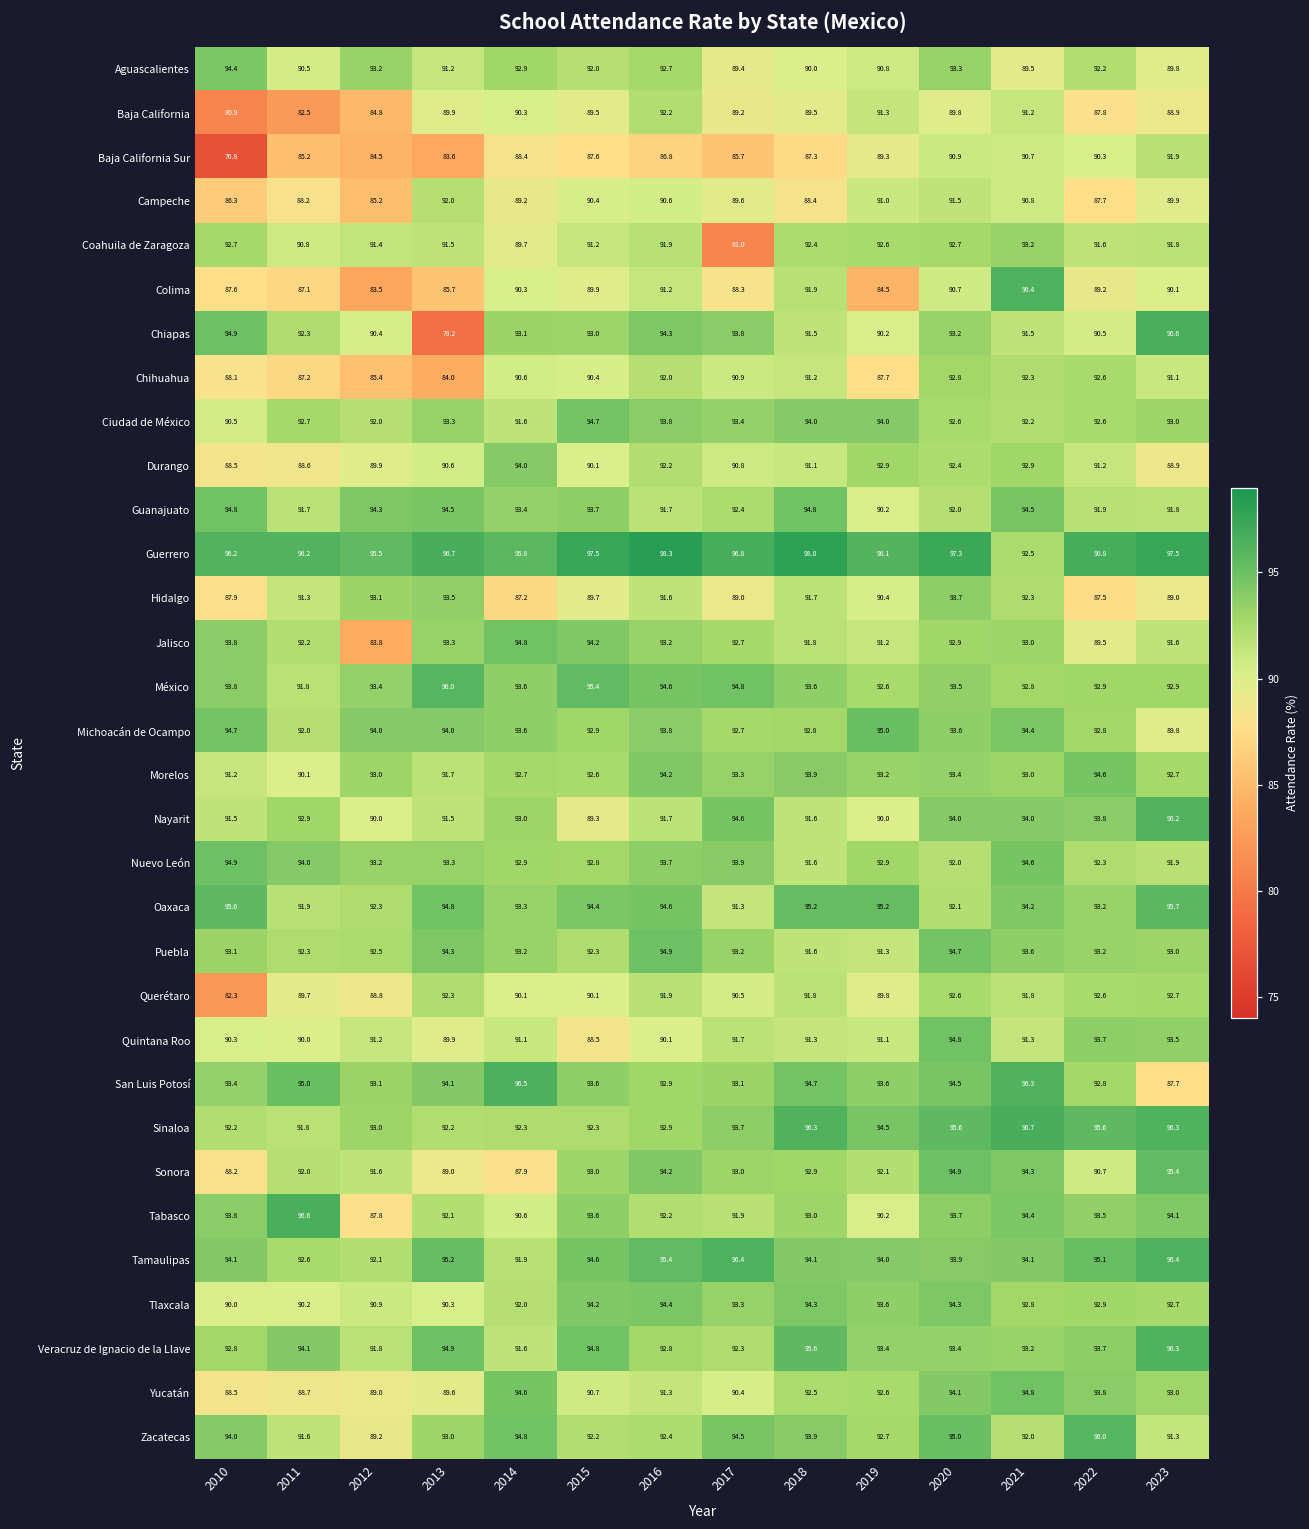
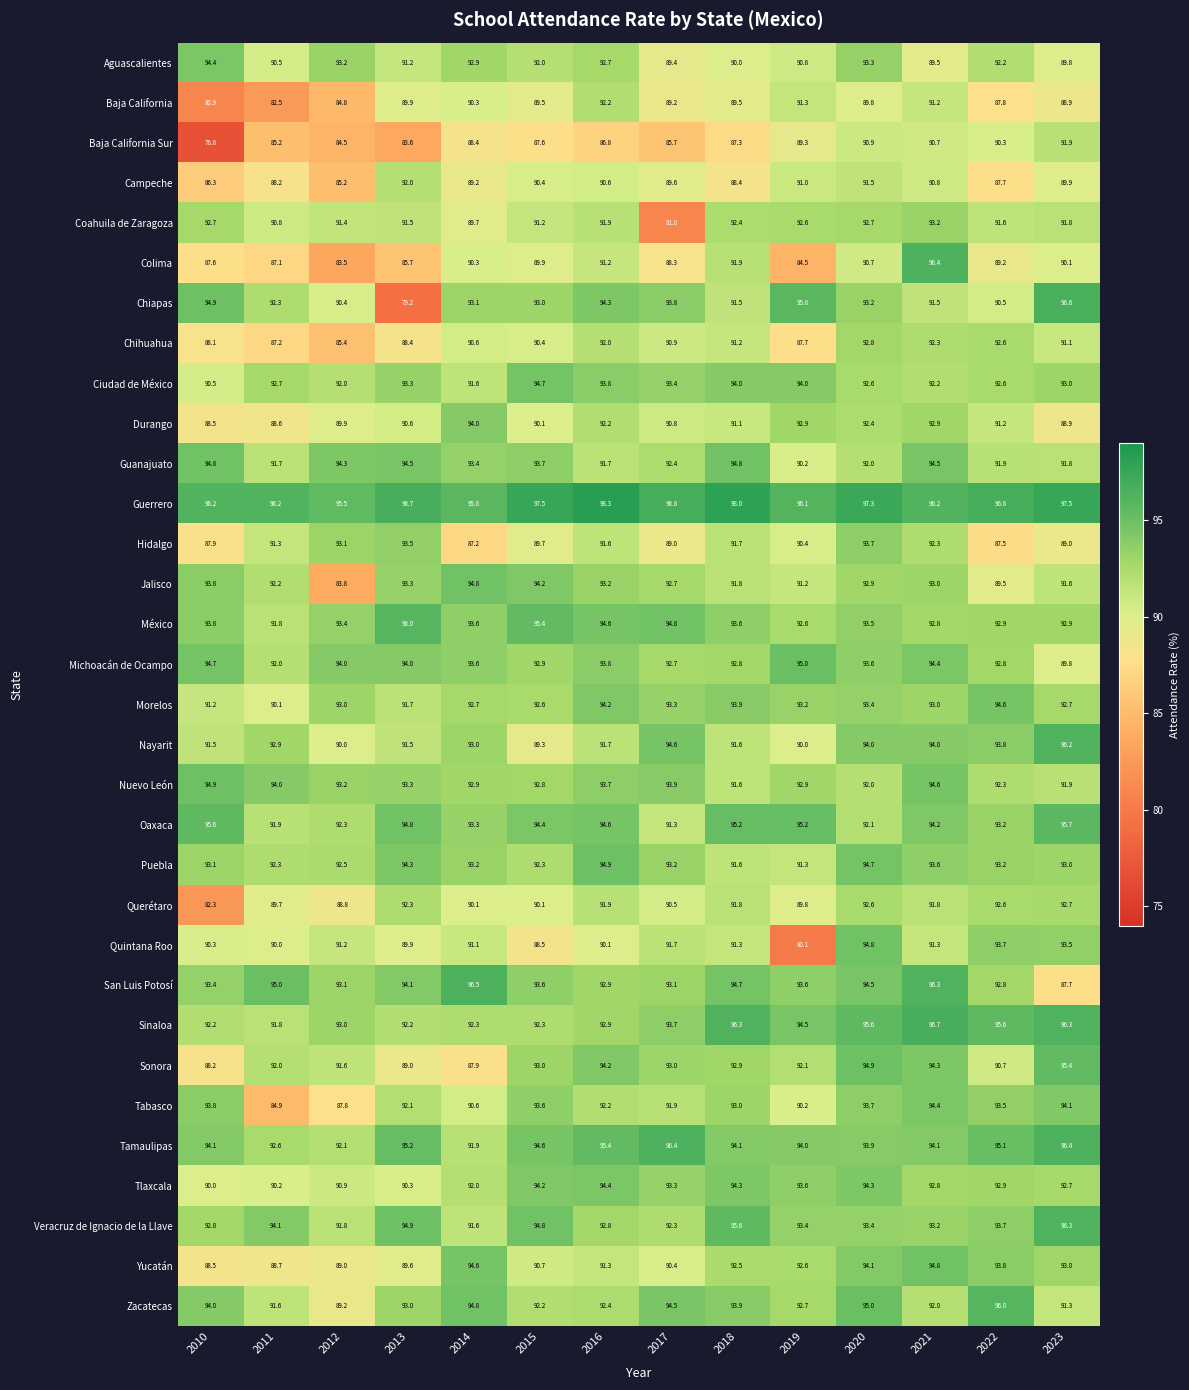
  {
    "Chiapas": {
      "2010": 94.9,
      "2011": 92.3,
      "2012": 90.4,
      "2013": 79.2,
      "2014": 93.1,
      "2015": 93.0,
      "2016": 94.3,
      "2017": 93.8,
      "2018": 91.5,
-     "2019": 90.2,
+     "2019": 95.8,
      "2020": 93.2,
      "2021": 91.5,
      "2022": 90.5,
      "2023": 96.6
    },
    "Chihuahua": {
      "2010": 88.1,
      "2011": 87.2,
      "2012": 85.4,
-     "2013": 84.0,
+     "2013": 88.4,
      "2014": 90.6,
      "2015": 90.4,
      "2016": 92.0,
      "2017": 90.9,
      "2018": 91.2,
      "2019": 87.7,
      "2020": 92.8,
      "2021": 92.3,
      "2022": 92.6,
      "2023": 91.1
    },
    "Guerrero": {
      "2010": 96.2,
      "2011": 96.2,
      "2012": 95.5,
      "2013": 96.7,
      "2014": 95.8,
      "2015": 97.5,
      "2016": 98.3,
      "2017": 96.8,
      "2018": 98.0,
      "2019": 96.1,
      "2020": 97.3,
-     "2021": 92.5,
+     "2021": 96.2,
      "2022": 96.8,
      "2023": 97.5
    },
    "Quintana Roo": {
      "2010": 90.3,
      "2011": 90.0,
      "2012": 91.2,
      "2013": 89.9,
      "2014": 91.1,
      "2015": 88.5,
      "2016": 90.1,
      "2017": 91.7,
      "2018": 91.3,
-     "2019": 91.1,
+     "2019": 80.1,
      "2020": 94.8,
      "2021": 91.3,
      "2022": 93.7,
      "2023": 93.5
    },
    "Tabasco": {
      "2010": 93.8,
-     "2011": 96.6,
+     "2011": 84.9,
      "2012": 87.8,
      "2013": 92.1,
      "2014": 90.6,
      "2015": 93.6,
      "2016": 92.2,
      "2017": 91.9,
      "2018": 93.0,
      "2019": 90.2,
      "2020": 93.7,
      "2021": 94.4,
      "2022": 93.5,
      "2023": 94.1
    }
  }
